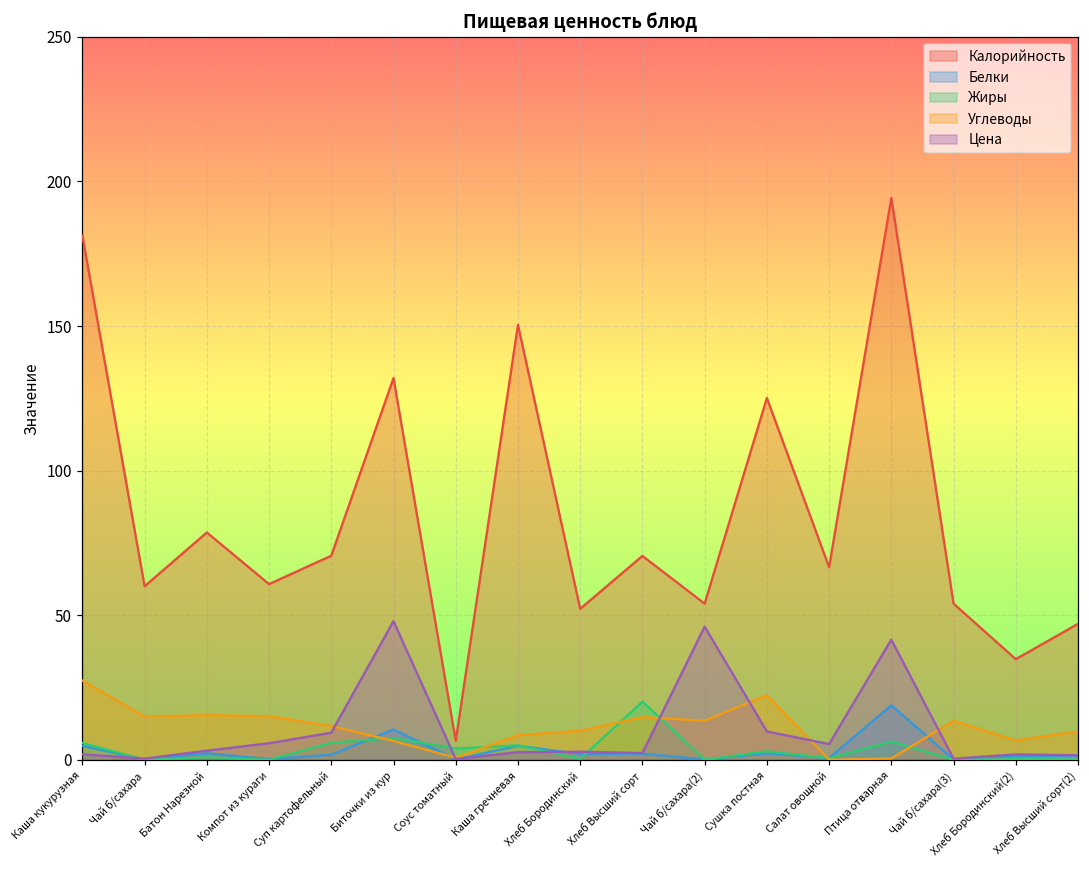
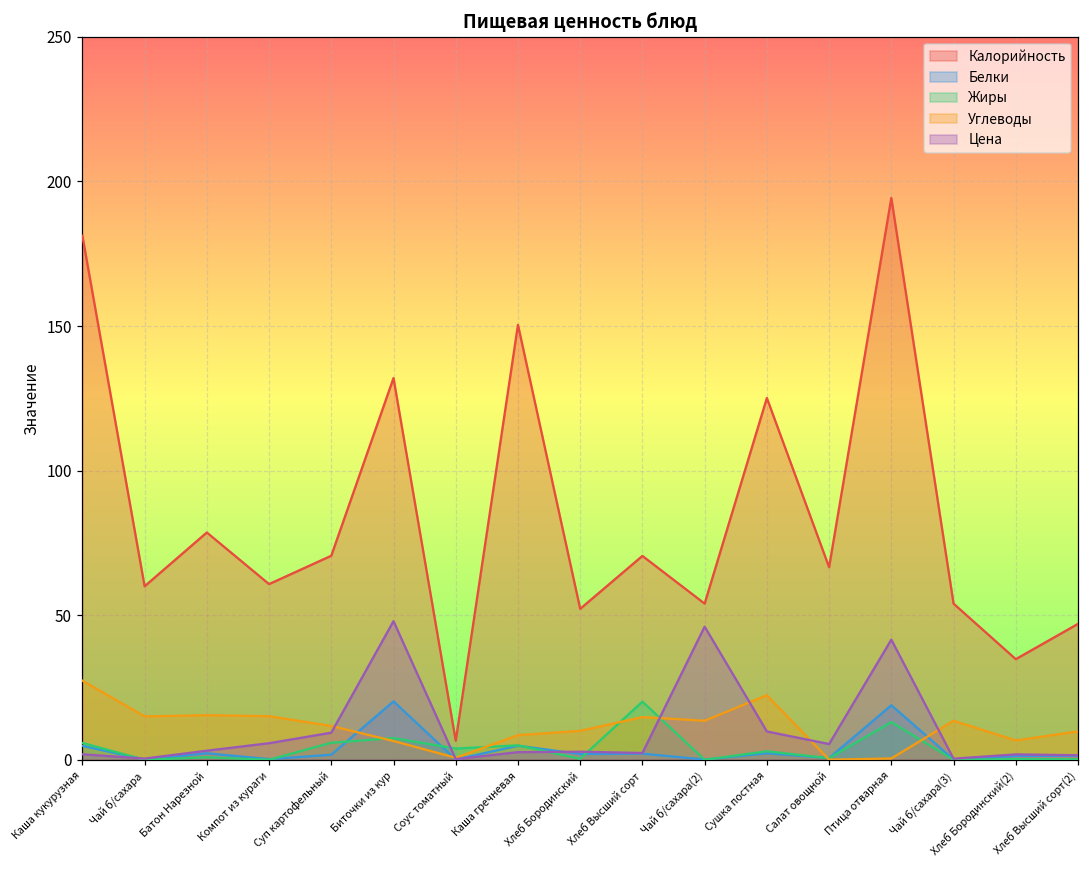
  {
    "Белки": {
      "Каша кукурузная": 5,
      "Суп картофельный": 2,
-     "Биточки из кур": 11,
+     "Биточки из кур": 20,
      "Птица отварная": 19
    },
    "Жиры": {
      "Каша кукурузная": 6,
      "Батон Нарезной": 1,
      "Суп картофельный": 6,
      "Биточки из кур": 8,
      "Соус томатный": 4,
      "Хлеб Бородинский": 0,
      "Хлеб Высший сорт": 20,
-     "Птица отварная": 6,
+     "Птица отварная": 13,
      "Хлеб Бородинский(2)": 0,
      "Хлеб Высший сорт(2)": 0
    },
    "Цена": {
      "Каша кукурузная": 2,
      "Компот из кураги": 6,
      "Суп картофельный": 9,
      "Биточки из кур": 48,
      "Каша гречневая": 3,
      "Чай б/сахара(2)": 46,
      "Сушка постная": 10,
      "Салат овощной": 5,
      "Птица отварная": 42
    }
  }
